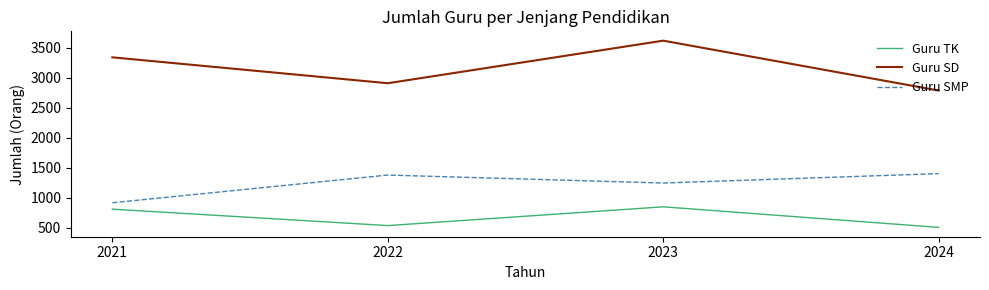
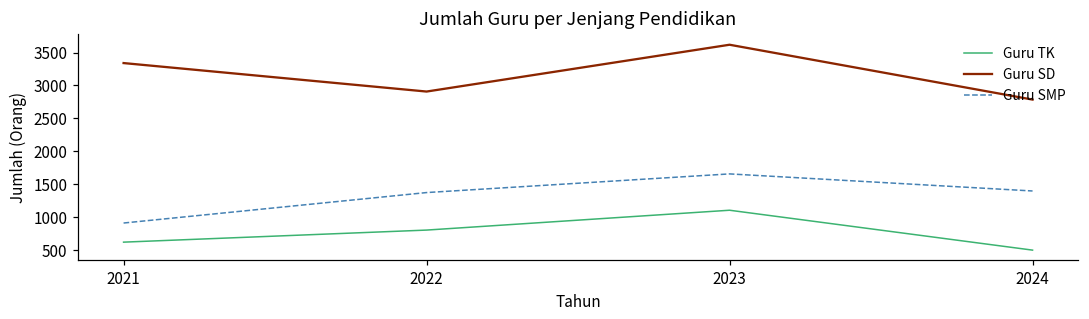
  {
    "Guru TK": {
-     "2021": 800,
-     "2022": 500,
-     "2023": 800,
+     "2021": 600,
+     "2022": 800,
+     "2023": 1100,
      "2024": 500
    },
    "Guru SD": {
      "2021": 3300,
      "2022": 2900,
      "2023": 3600,
      "2024": 2800
    },
    "Guru SMP": {
      "2021": 900,
      "2022": 1400,
-     "2023": 1200,
+     "2023": 1700,
      "2024": 1400
    }
  }
